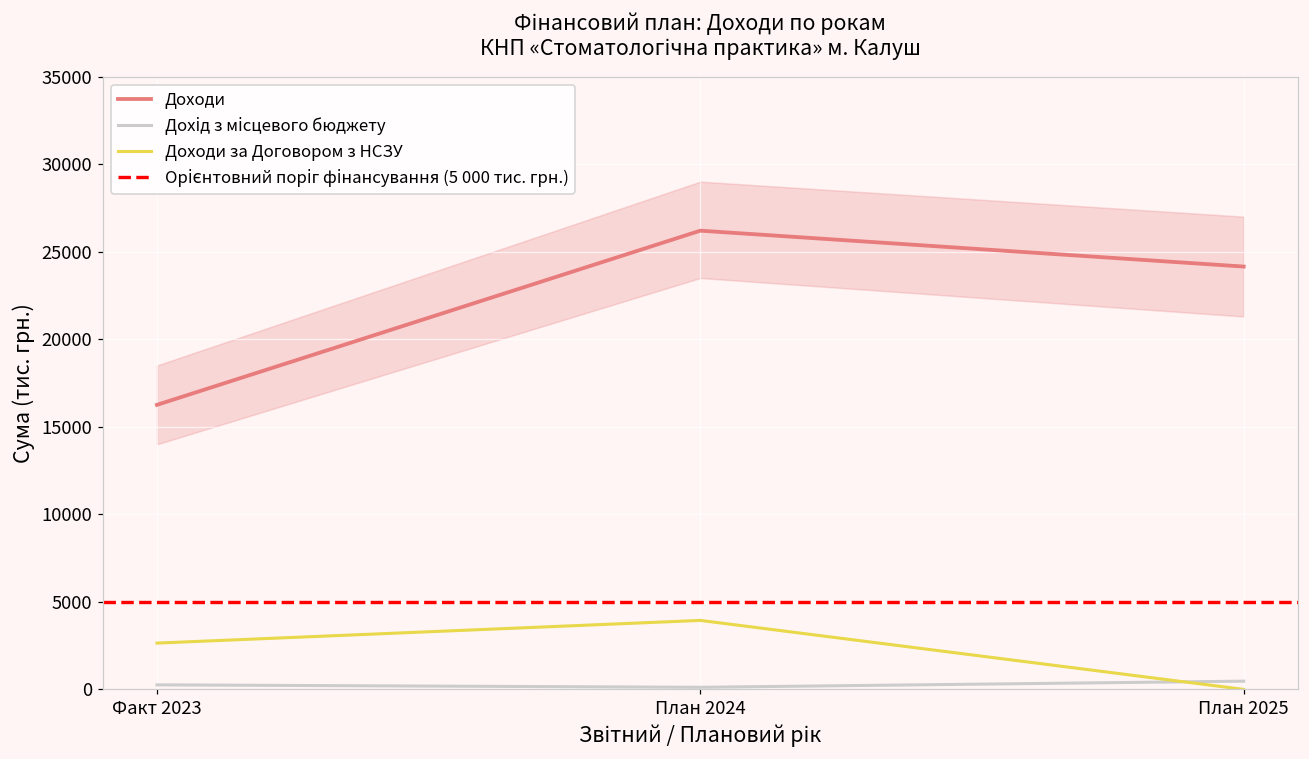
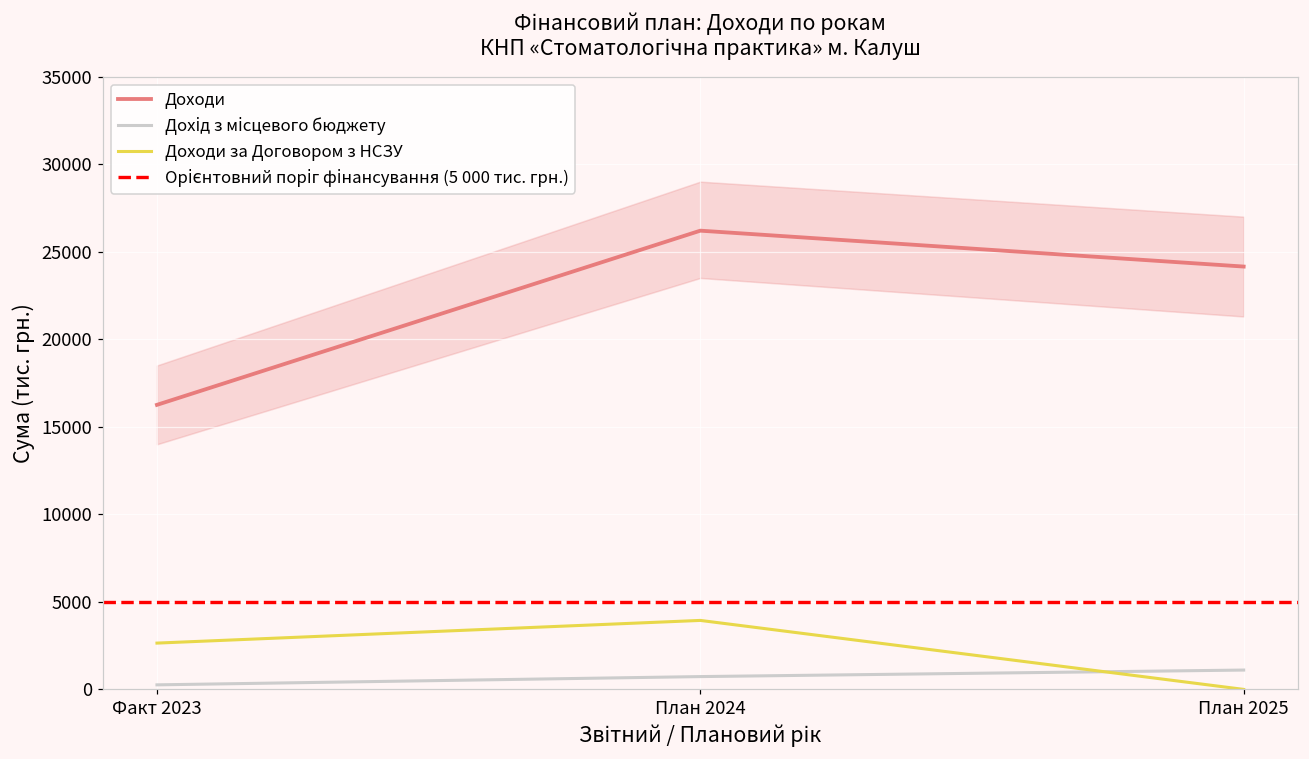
  {
    "Дохід з місцевого бюджету": {
      "Факт 2023": 300,
-     "План 2024": 100,
-     "План 2025": 500
+     "План 2024": 700,
+     "План 2025": 1100
    },
    "Доходи за Договором з НСЗУ": {
      "Факт 2023": 2600,
      "План 2024": 3900,
      "План 2025": 0
    }
  }
